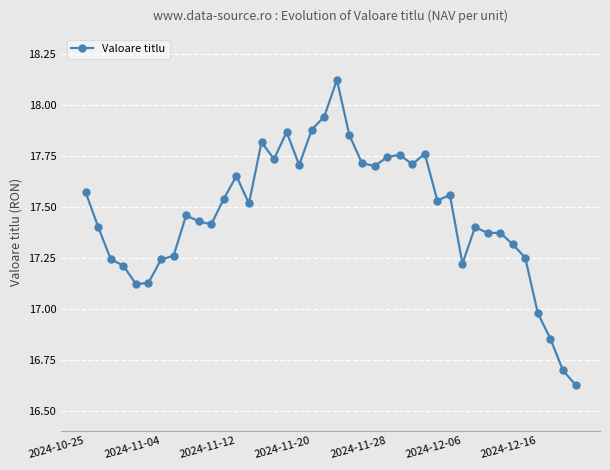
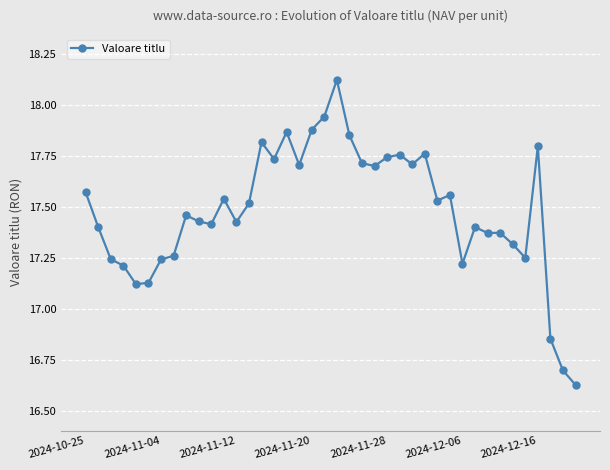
  {
    "2024-10-25": 17.57,
    "2024-11-04": 17.24,
-   "2024-11-12": 17.65,
+   "2024-11-12": 17.43,
    "2024-11-20": 17.88,
    "2024-11-28": 17.75,
    "2024-12-06": 17.22,
-   "2024-12-16": 16.98
+   "2024-12-16": 17.80
  }
